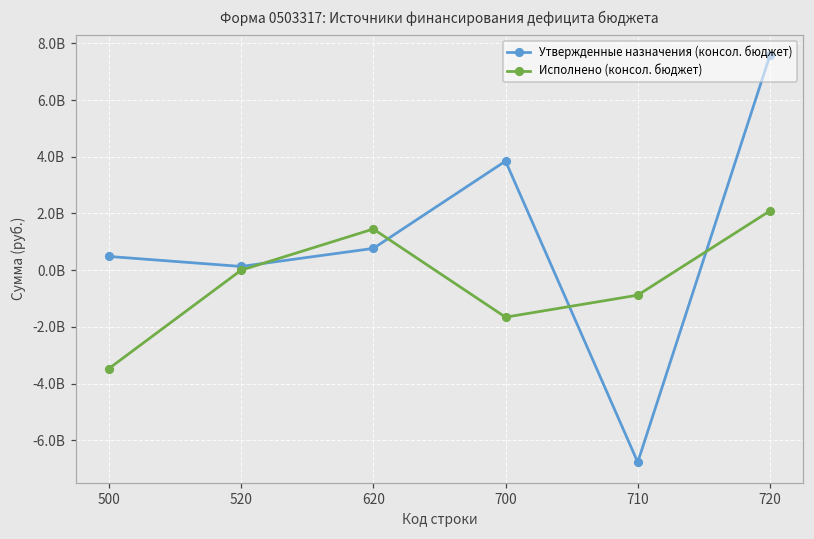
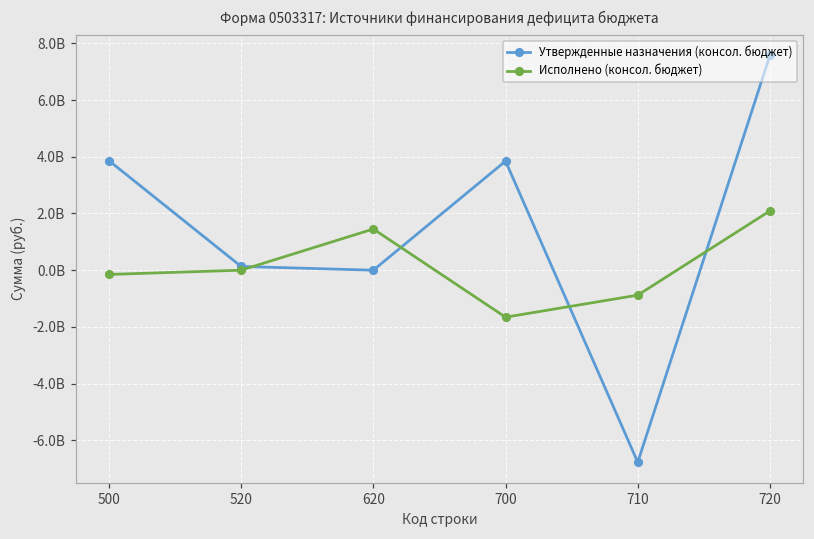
  {
    "Утвержденные назначения (консол. бюджет)": {
-     "500": 500000000,
+     "500": 3900000000,
      "520": 100000000,
-     "620": 800000000,
+     "620": 0,
      "700": 3800000000,
      "710": -6800000000
    },
    "Исполнено (консол. бюджет)": {
-     "500": -3500000000,
+     "500": -100000000,
      "520": 0,
      "620": 1500000000,
      "700": -1700000000,
      "710": -900000000,
      "720": 2100000000
    }
  }
